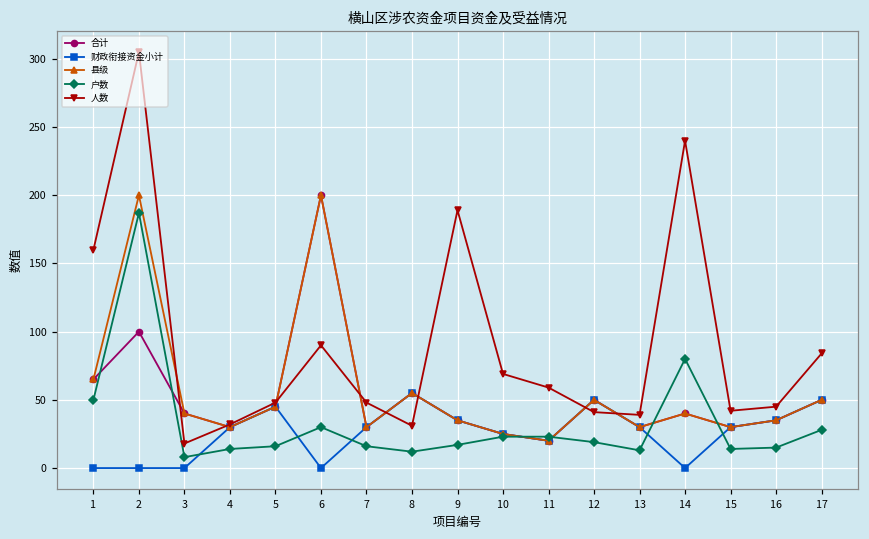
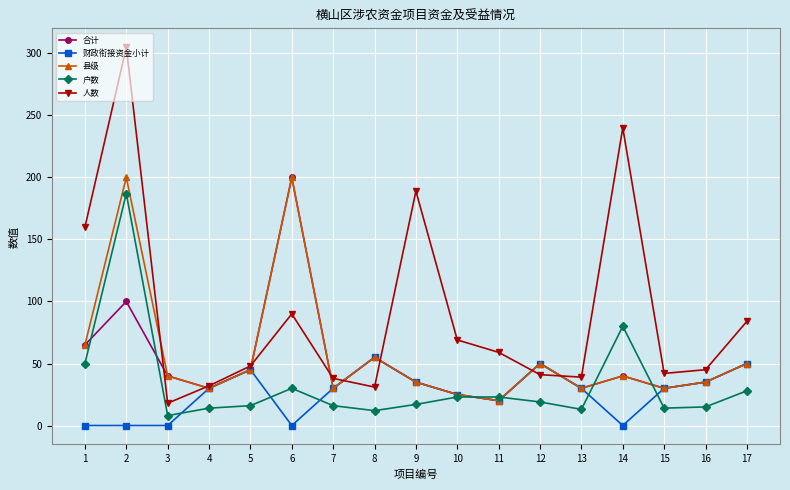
  {
    "合计": {
      "2": 100
    },
    "财政衔接资金小计": {
      "1": 0,
      "2": 0,
      "3": 0,
      "6": 0,
      "14": 0
    },
    "县级": {
      "2": 200
    },
    "户数": {
      "1": 50,
      "2": 187,
      "3": 8,
      "4": 14,
      "5": 16,
      "6": 30,
      "7": 16,
      "8": 12,
      "9": 17,
      "11": 23,
      "12": 19,
      "13": 13,
      "14": 80,
      "15": 14,
      "16": 15,
      "17": 28
    },
    "人数": {
      "1": 160,
      "3": 18,
      "5": 48,
      "6": 90,
-     "7": 48,
+     "7": 38,
      "8": 31,
      "9": 189,
      "10": 69,
      "11": 59,
      "12": 41,
      "13": 39,
      "14": 240,
      "15": 42,
      "16": 45,
      "17": 84
    }
  }
